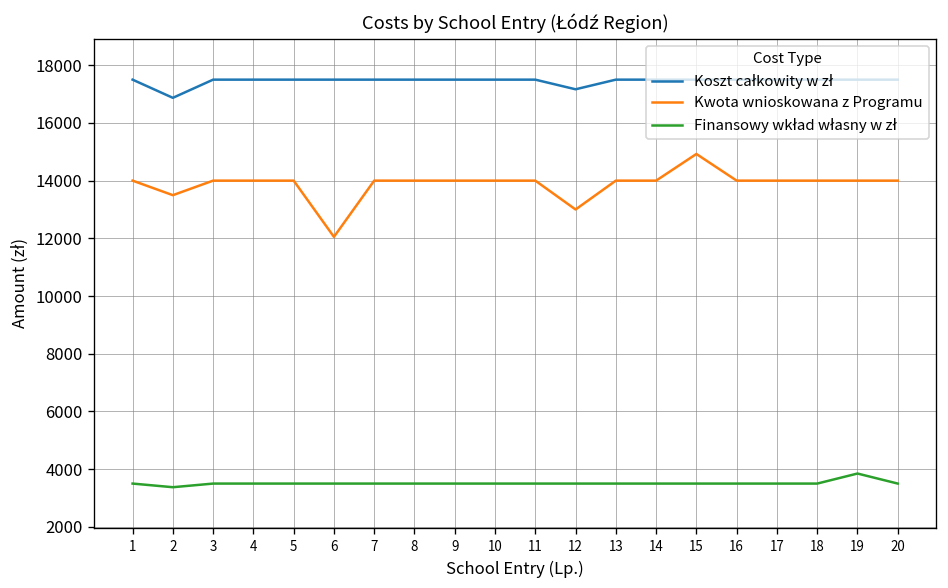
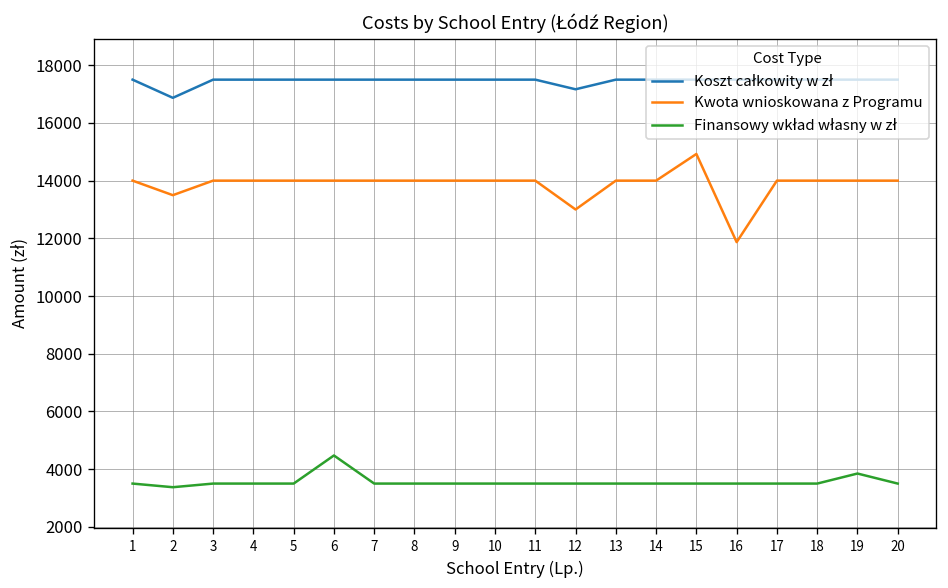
  {
    "Koszt całkowity w zł": {
      "1": 17500,
      "2": 16900,
      "3": 17500,
      "4": 17500,
      "5": 17500,
      "6": 17500,
      "7": 17500,
      "8": 17500,
      "9": 17500,
      "10": 17500,
      "11": 17500,
      "12": 17200,
      "13": 17500
    },
    "Kwota wnioskowana z Programu": {
      "1": 14000,
      "2": 13500,
      "3": 14000,
      "4": 14000,
      "5": 14000,
-     "6": 12100,
+     "6": 14000,
      "7": 14000,
      "8": 14000,
      "9": 14000,
      "10": 14000,
      "11": 14000,
      "12": 13000,
      "13": 14000,
      "14": 14000,
      "15": 14900,
-     "16": 14000,
+     "16": 11900,
      "17": 14000,
      "18": 14000,
      "19": 14000,
      "20": 14000
    },
    "Finansowy wkład własny w zł": {
      "1": 3500,
      "2": 3400,
      "3": 3500,
      "4": 3500,
      "5": 3500,
-     "6": 3500,
+     "6": 4500,
      "7": 3500,
      "8": 3500,
      "9": 3500,
      "10": 3500,
      "11": 3500,
      "12": 3500,
      "13": 3500,
      "14": 3500,
      "15": 3500,
      "16": 3500,
      "17": 3500,
      "18": 3500,
      "19": 3800,
      "20": 3500
    }
  }
